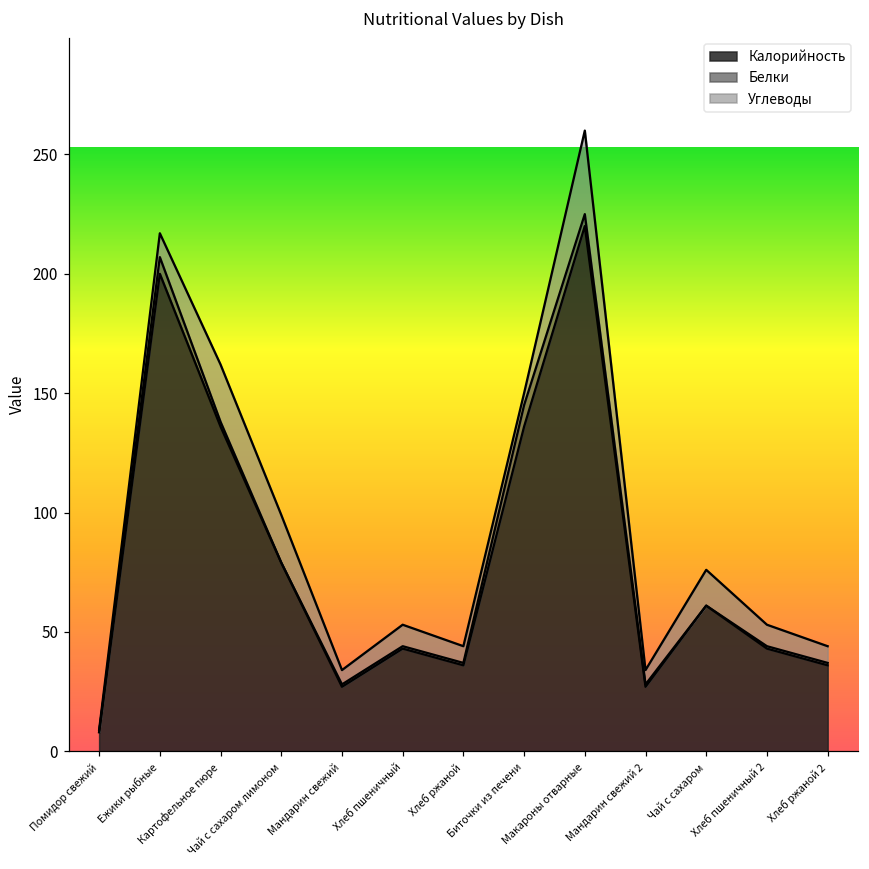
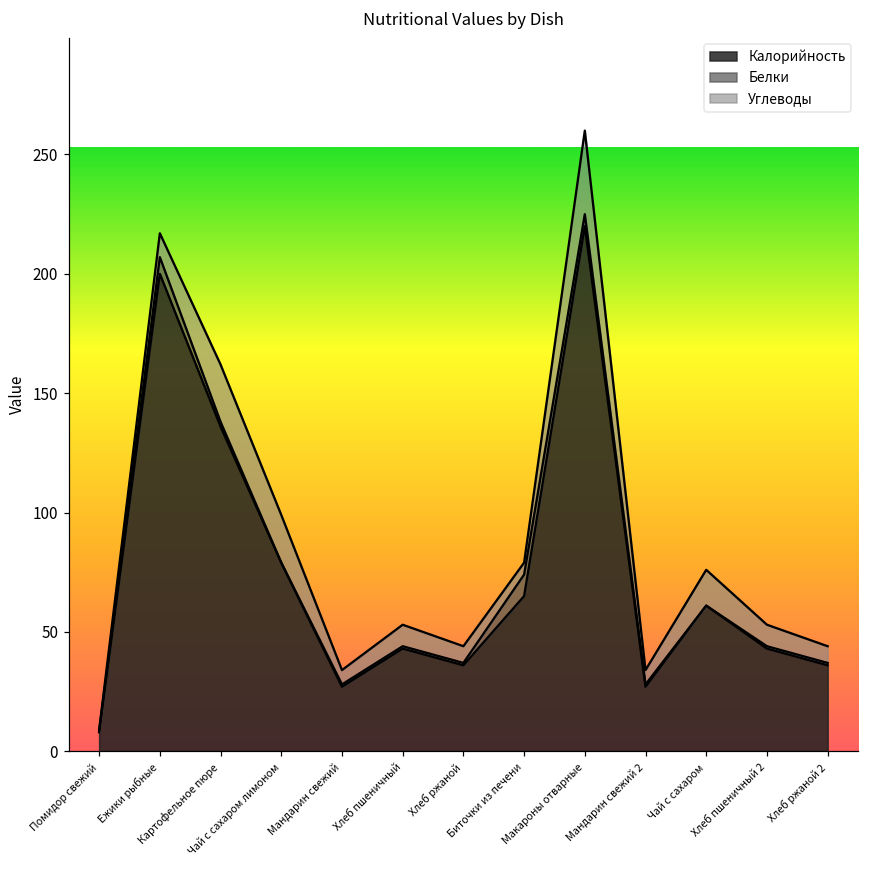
  {
    "Калорийность": {
      "Ежики рыбные": 200,
      "Картофельное пюре": 136,
-     "Биточки из печени": 136,
+     "Биточки из печени": 65,
      "Макароны отварные": 220
    }
  }
